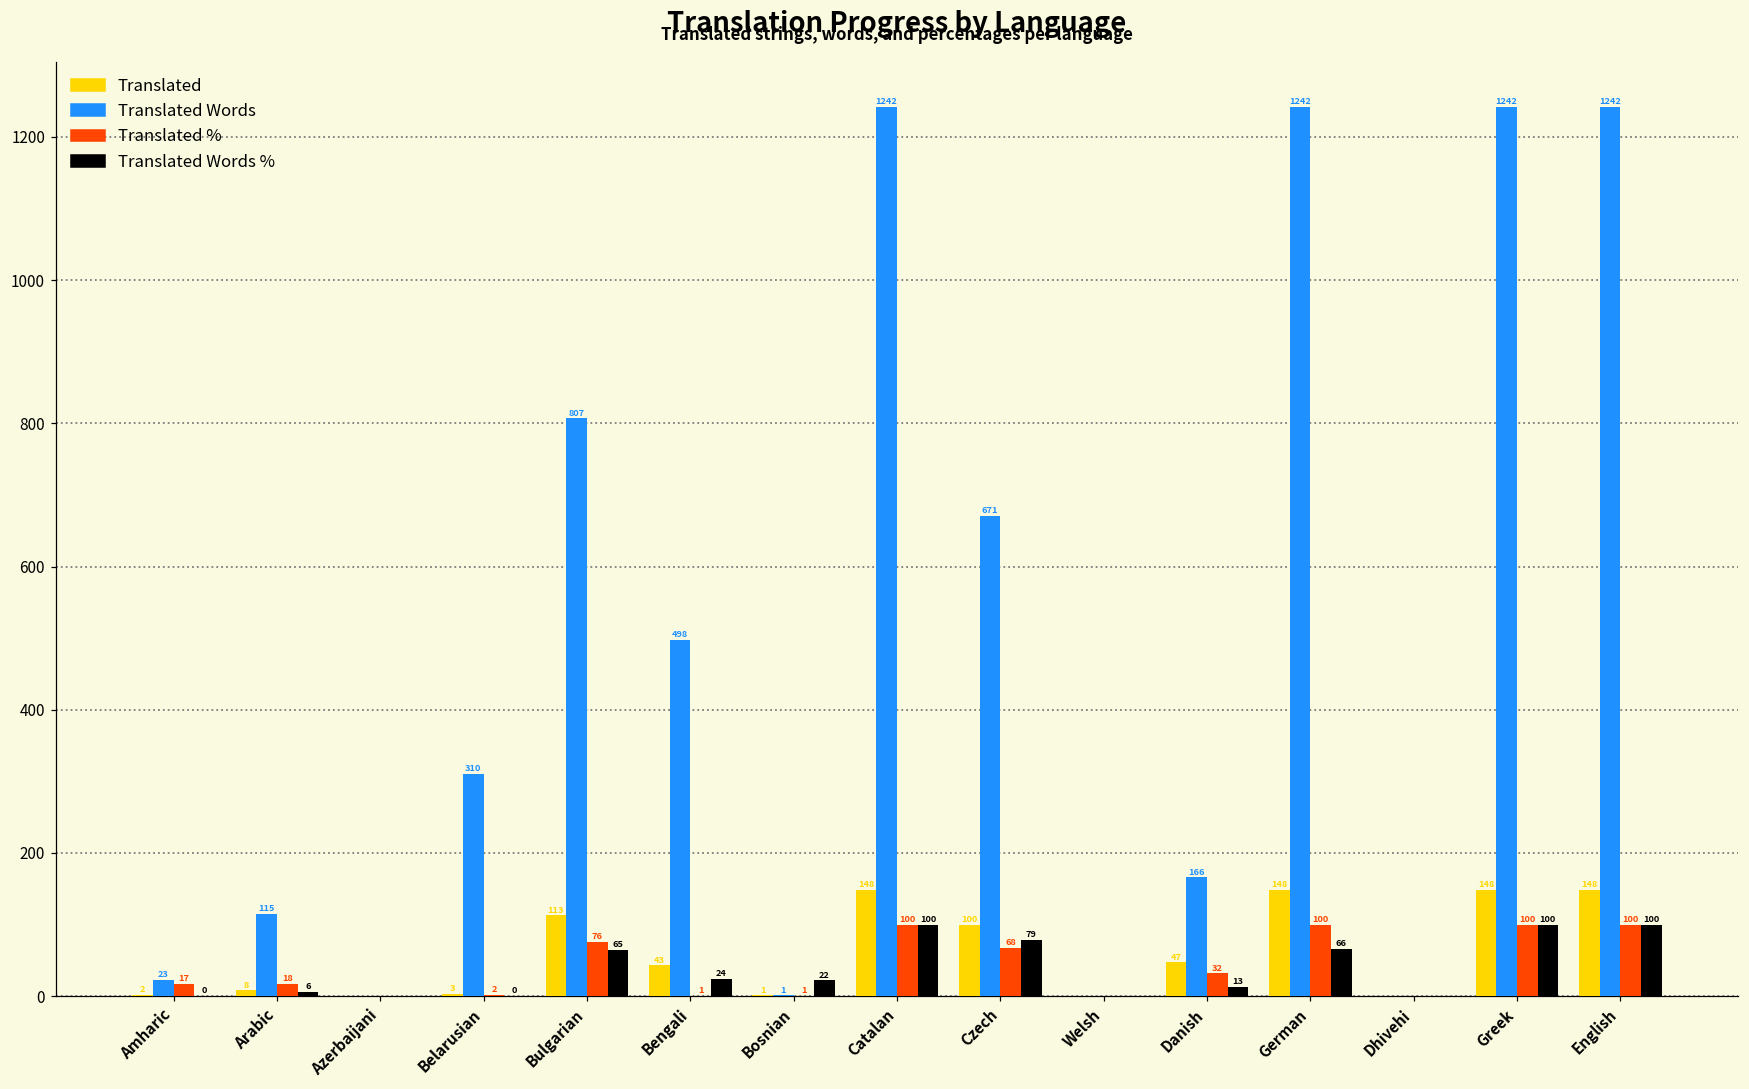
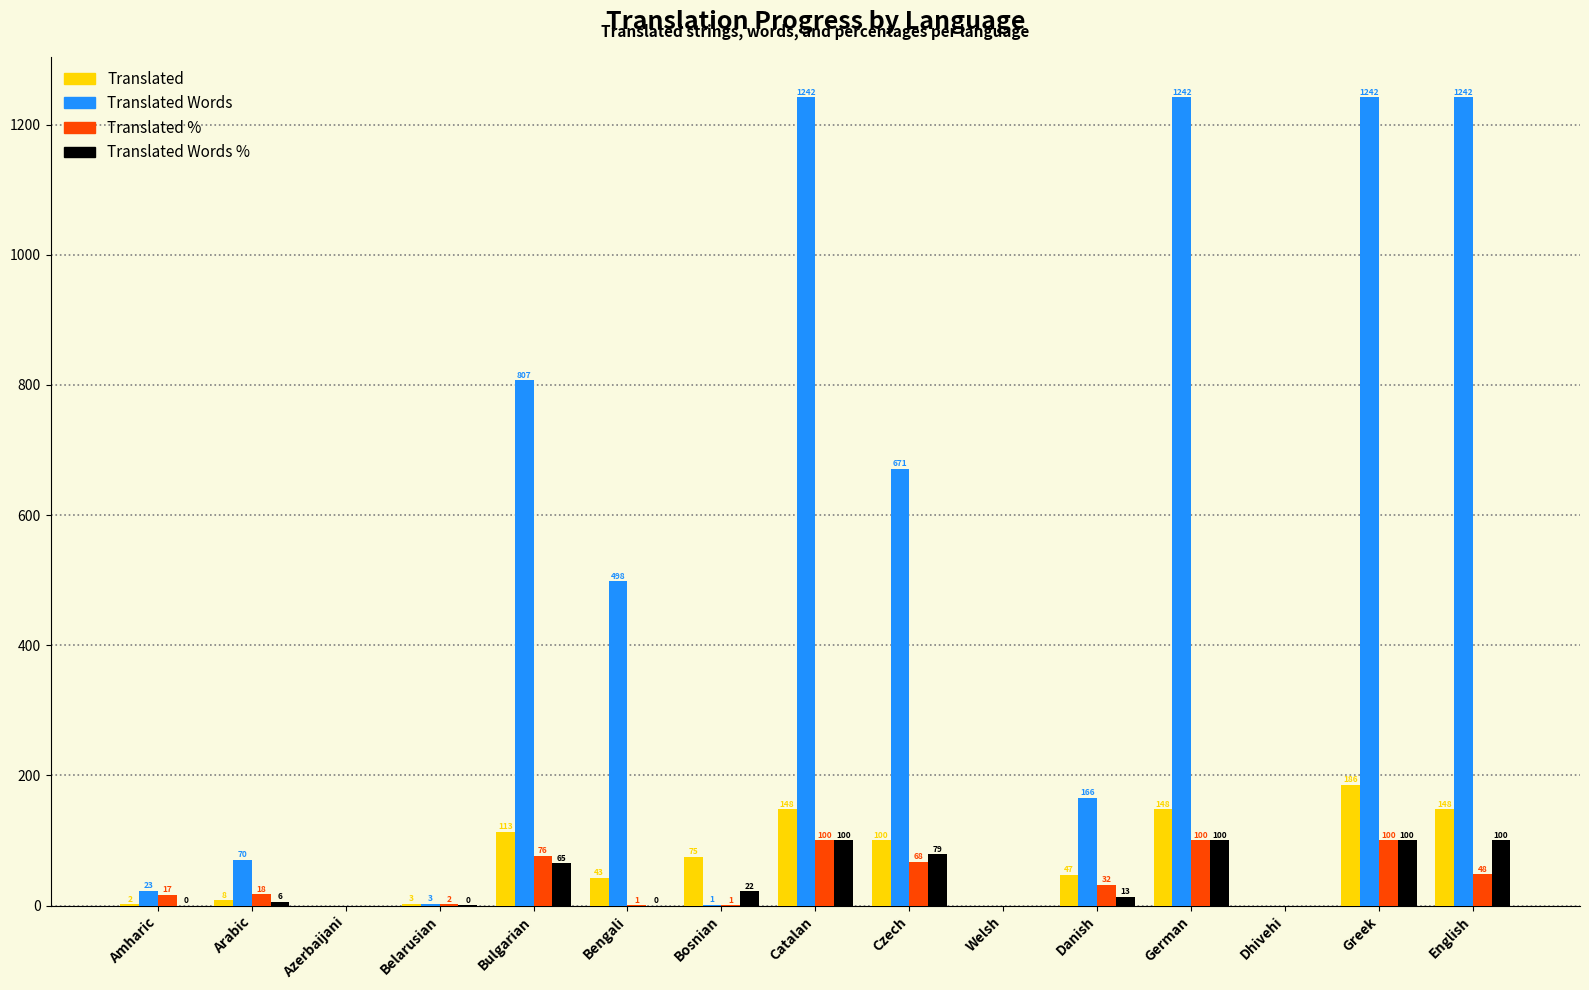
  {
    "Translated": {
      "Amharic": 2,
      "Arabic": 8,
      "Belarusian": 3,
      "Bulgarian": 113,
      "Bengali": 43,
-     "Bosnian": 1,
+     "Bosnian": 75,
      "Catalan": 148,
      "Czech": 100,
      "Danish": 47,
      "German": 148,
-     "Greek": 148,
+     "Greek": 186,
      "English": 148
    },
    "Translated Words": {
      "Amharic": 23,
-     "Arabic": 115,
-     "Belarusian": 310,
+     "Arabic": 70,
+     "Belarusian": 3,
      "Bulgarian": 807,
      "Bengali": 498,
      "Bosnian": 1,
      "Catalan": 1242,
      "Czech": 671,
      "Danish": 166,
      "German": 1242,
      "Greek": 1242,
      "English": 1242
    },
    "Translated %": {
      "Amharic": 17,
      "Arabic": 18,
      "Belarusian": 2,
      "Bulgarian": 76,
      "Bengali": 1,
      "Bosnian": 1,
      "Catalan": 100,
      "Czech": 68,
      "Danish": 32,
      "German": 100,
      "Greek": 100,
-     "English": 100
+     "English": 48
    },
    "Translated Words %": {
      "Amharic": 0,
      "Arabic": 6,
      "Belarusian": 0,
      "Bulgarian": 65,
-     "Bengali": 24,
+     "Bengali": 0,
      "Bosnian": 22,
      "Catalan": 100,
      "Czech": 79,
      "Danish": 13,
-     "German": 66,
+     "German": 100,
      "Greek": 100,
      "English": 100
    }
  }
